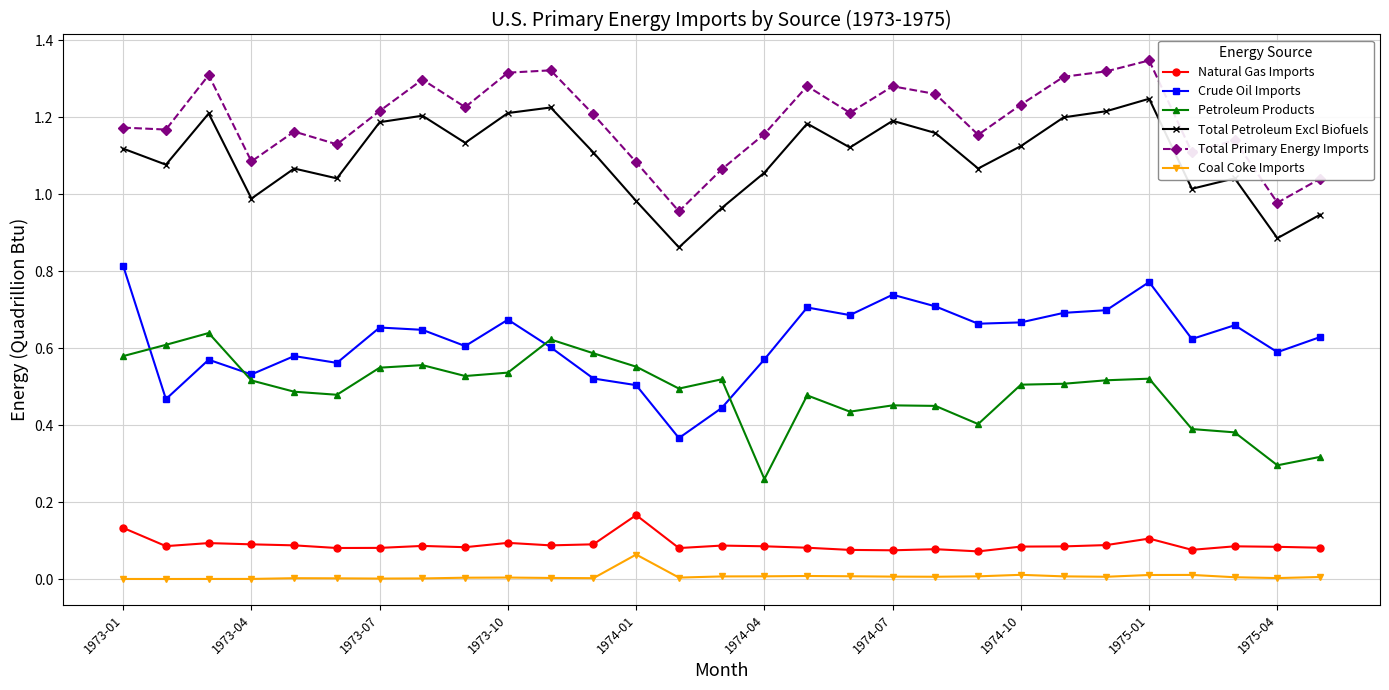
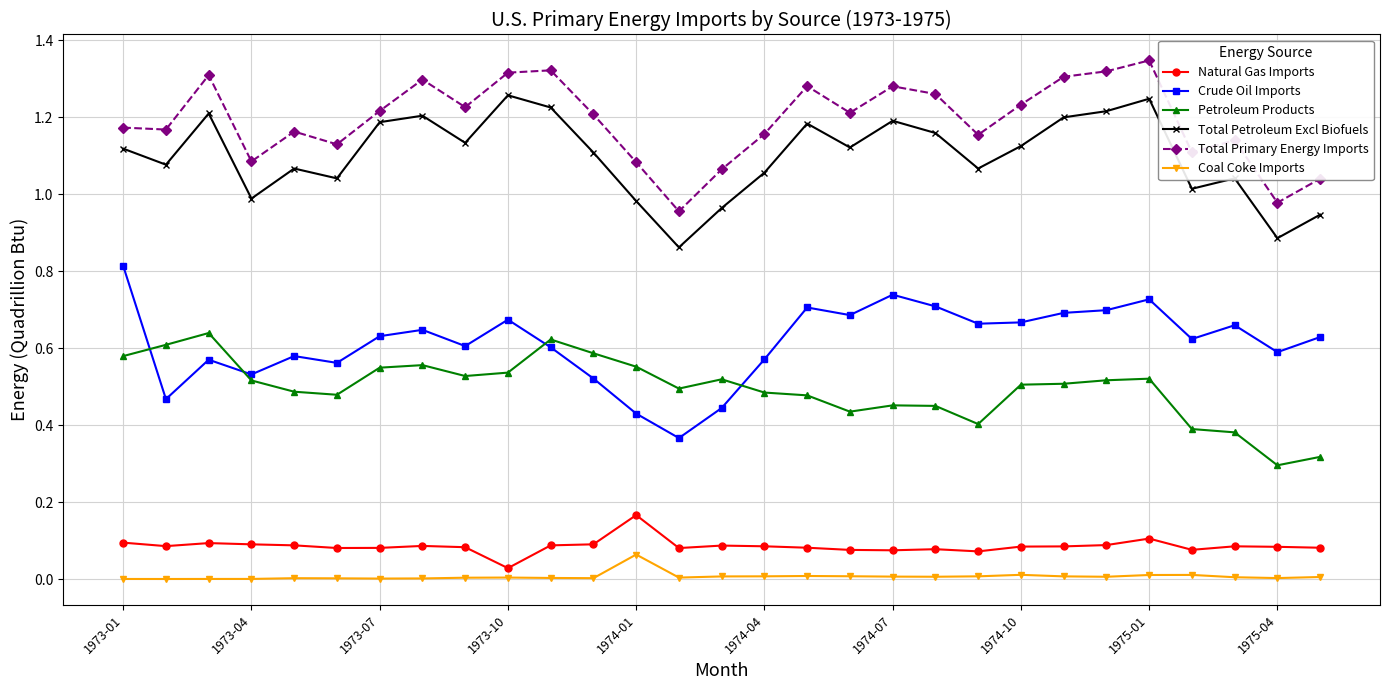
  {
    "Natural Gas Imports": {
-     "1973-01": 0.13,
+     "1973-01": 0.10,
      "1973-04": 0.09,
      "1973-07": 0.08,
-     "1973-10": 0.09,
+     "1973-10": 0.03,
      "1974-01": 0.17,
      "1974-04": 0.09,
      "1974-07": 0.08,
      "1974-10": 0.08,
      "1975-01": 0.11,
      "1975-04": 0.08
    },
    "Crude Oil Imports": {
      "1973-01": 0.81,
      "1973-04": 0.53,
-     "1973-07": 0.65,
+     "1973-07": 0.63,
      "1973-10": 0.67,
-     "1974-01": 0.50,
+     "1974-01": 0.43,
      "1974-04": 0.57,
      "1974-07": 0.74,
      "1974-10": 0.67,
-     "1975-01": 0.77,
+     "1975-01": 0.73,
      "1975-04": 0.59
    },
    "Petroleum Products": {
      "1973-01": 0.58,
      "1973-04": 0.52,
      "1973-07": 0.55,
      "1973-10": 0.54,
      "1974-01": 0.55,
-     "1974-04": 0.26,
+     "1974-04": 0.48,
      "1974-07": 0.45,
      "1974-10": 0.51,
      "1975-01": 0.52,
      "1975-04": 0.30
    },
    "Total Petroleum Excl Biofuels": {
      "1973-01": 1.12,
      "1973-04": 0.99,
      "1973-07": 1.19,
-     "1973-10": 1.21,
+     "1973-10": 1.26,
      "1974-01": 0.98,
      "1974-04": 1.06,
      "1974-07": 1.19,
      "1974-10": 1.13,
      "1975-01": 1.25,
      "1975-04": 0.89
    },
    "Total Primary Energy Imports": {
      "1973-01": 1.17,
      "1973-04": 1.09,
      "1973-07": 1.22,
      "1973-10": 1.32,
      "1974-01": 1.08,
      "1974-04": 1.16,
      "1974-07": 1.28,
      "1974-10": 1.23,
      "1975-01": 1.35,
      "1975-04": 0.98
    },
    "Coal Coke Imports": {
      "1973-01": 0.00,
      "1973-04": 0.00,
      "1973-07": 0.00,
      "1973-10": 0.00,
      "1974-01": 0.06,
      "1974-04": 0.01,
      "1974-07": 0.01,
      "1974-10": 0.01,
      "1975-01": 0.01,
      "1975-04": 0.00
    }
  }
